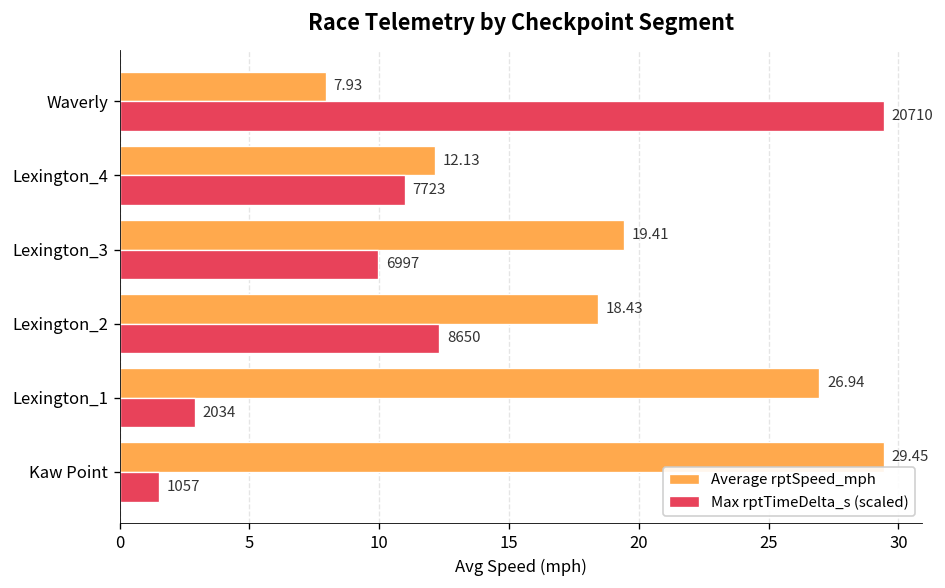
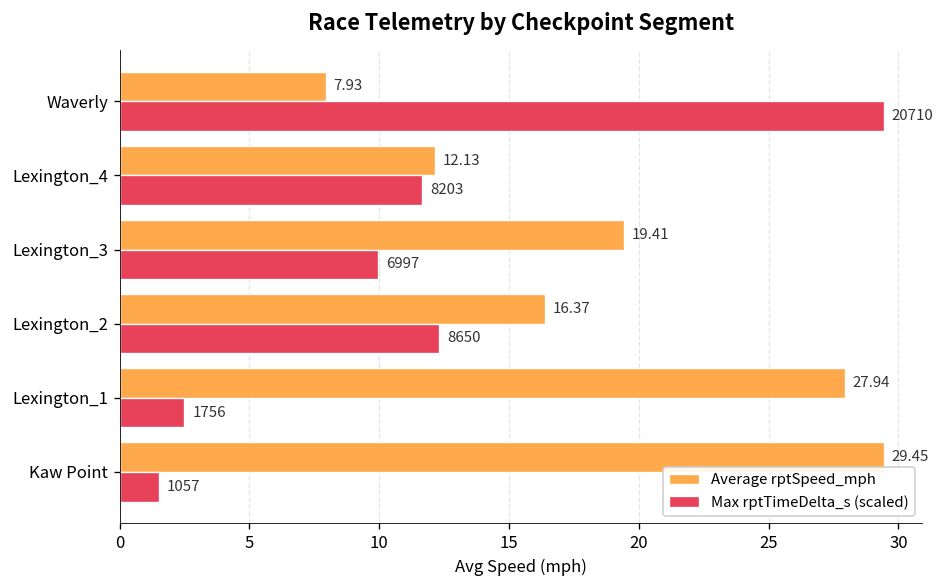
  {
    "Average rptSpeed_mph": {
      "Waverly": 7.93,
      "Lexington_4": 12.13,
      "Lexington_3": 19.41,
-     "Lexington_2": 18.43,
-     "Lexington_1": 26.94
+     "Lexington_2": 16.37,
+     "Lexington_1": 27.94
    },
    "Max rptTimeDelta_s (scaled)": {
-     "Lexington_4": 7723,
-     "Lexington_1": 2034
+     "Lexington_4": 8203,
+     "Lexington_1": 1756
    }
  }
